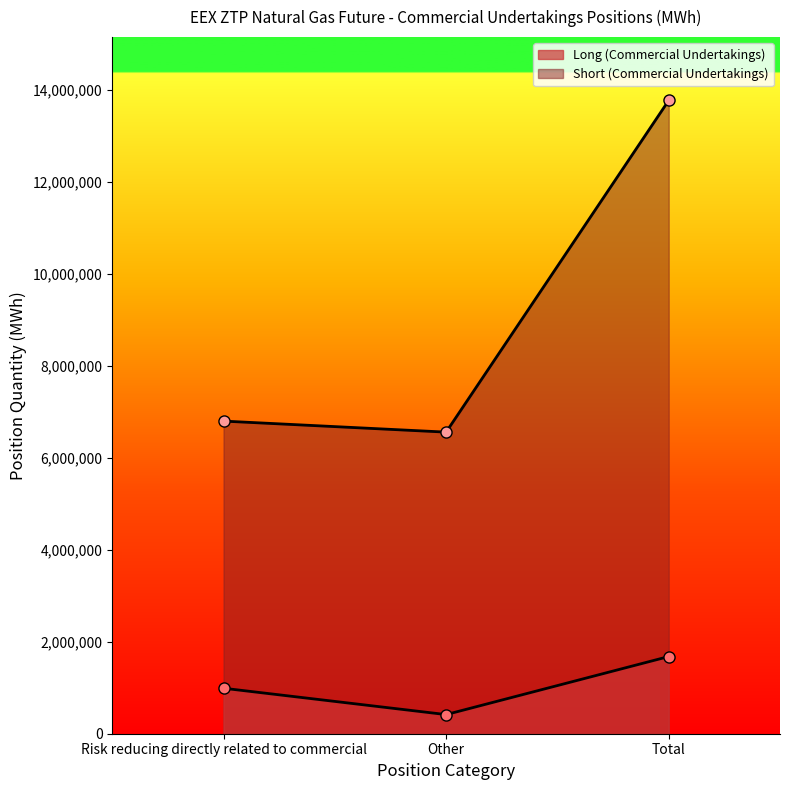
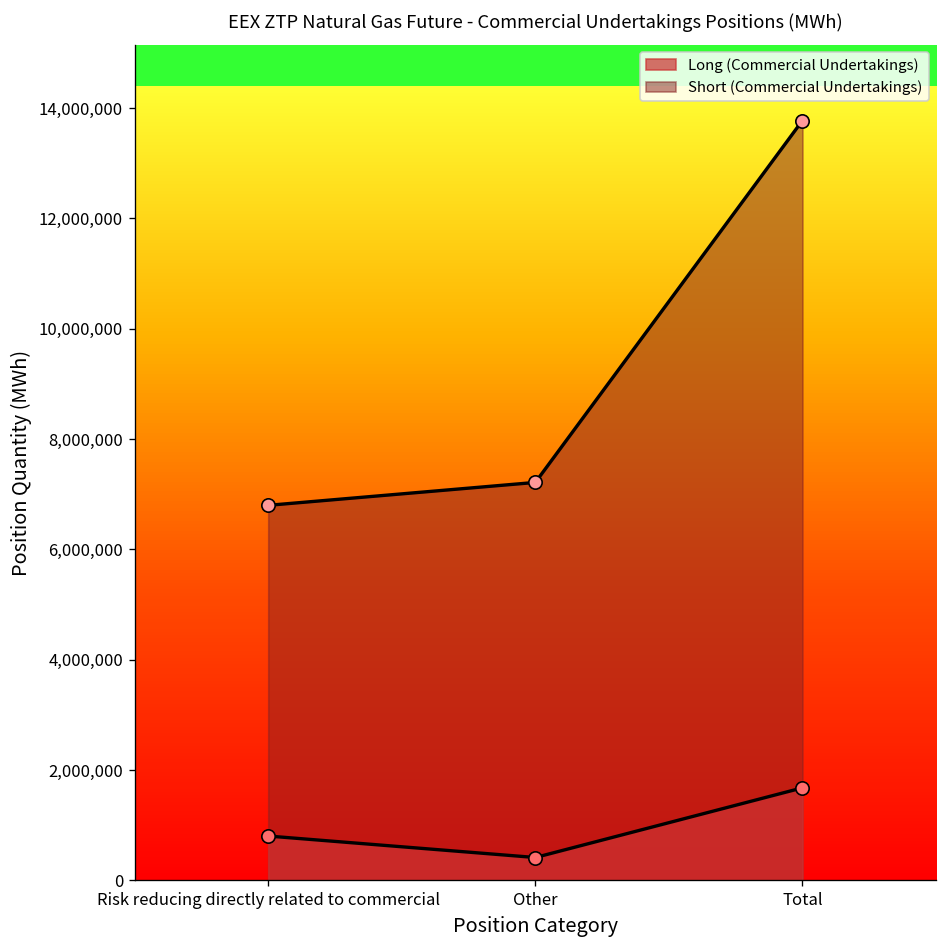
  {
    "Long (Commercial Undertakings)": {
-     "Risk reducing directly related to commercial": "1,000,000",
+     "Risk reducing directly related to commercial": "800,000",
      "Other": "400,000",
      "Total": "1,700,000"
    },
    "Short (Commercial Undertakings)": {
      "Risk reducing directly related to commercial": "6,800,000",
-     "Other": "6,600,000",
+     "Other": "7,200,000",
      "Total": "13,800,000"
    }
  }
